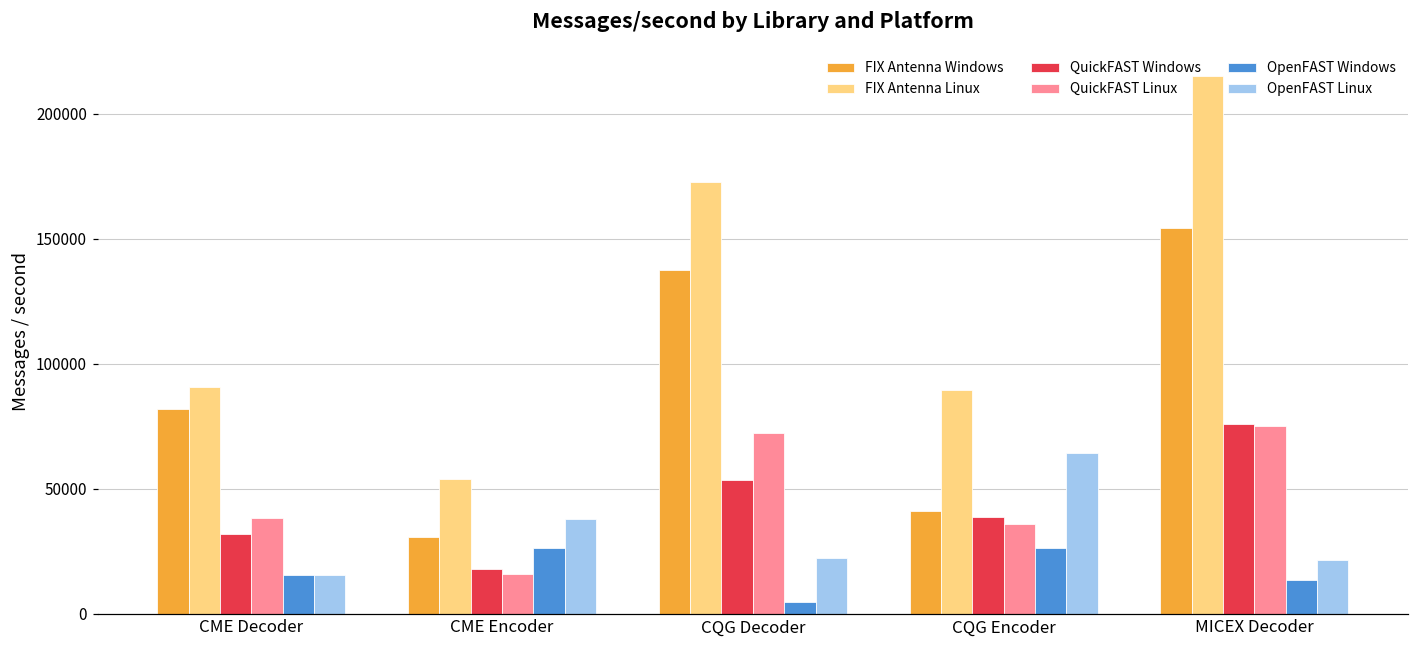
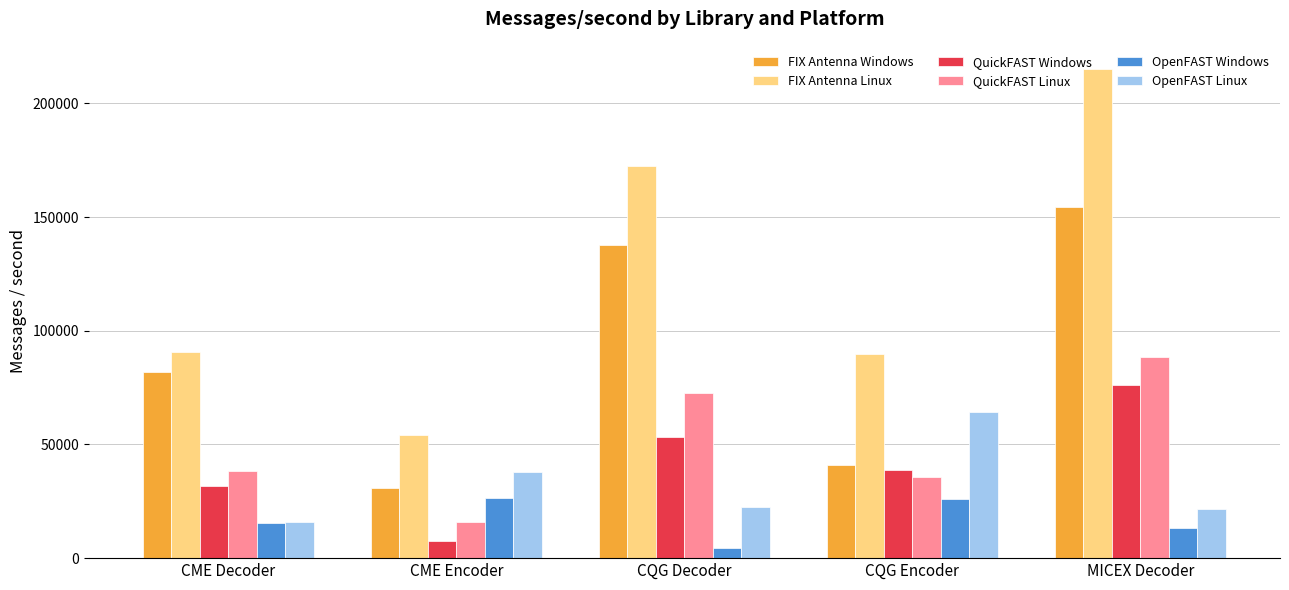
  {
    "FIX Antenna Windows": {
      "CME Decoder": 82000,
      "CME Encoder": 31000,
      "CQG Decoder": 138000,
      "CQG Encoder": 41000,
      "MICEX Decoder": 154000
    },
    "FIX Antenna Linux": {
      "CME Decoder": 91000,
      "CME Encoder": 54000,
      "CQG Decoder": 173000,
      "CQG Encoder": 90000,
      "MICEX Decoder": 215000
    },
    "QuickFAST Windows": {
      "CME Decoder": 32000,
-     "CME Encoder": 18000,
+     "CME Encoder": 8000,
      "CQG Decoder": 53000,
      "CQG Encoder": 39000,
      "MICEX Decoder": 76000
    },
    "QuickFAST Linux": {
      "CME Decoder": 38000,
      "CME Encoder": 16000,
      "CQG Decoder": 72000,
      "CQG Encoder": 36000,
-     "MICEX Decoder": 75000
+     "MICEX Decoder": 89000
    },
    "OpenFAST Windows": {
      "CME Decoder": 15000,
      "CME Encoder": 26000,
      "CQG Decoder": 5000,
      "CQG Encoder": 26000,
      "MICEX Decoder": 13000
    },
    "OpenFAST Linux": {
      "CME Decoder": 16000,
      "CME Encoder": 38000,
      "CQG Decoder": 23000,
      "CQG Encoder": 64000,
      "MICEX Decoder": 22000
    }
  }
